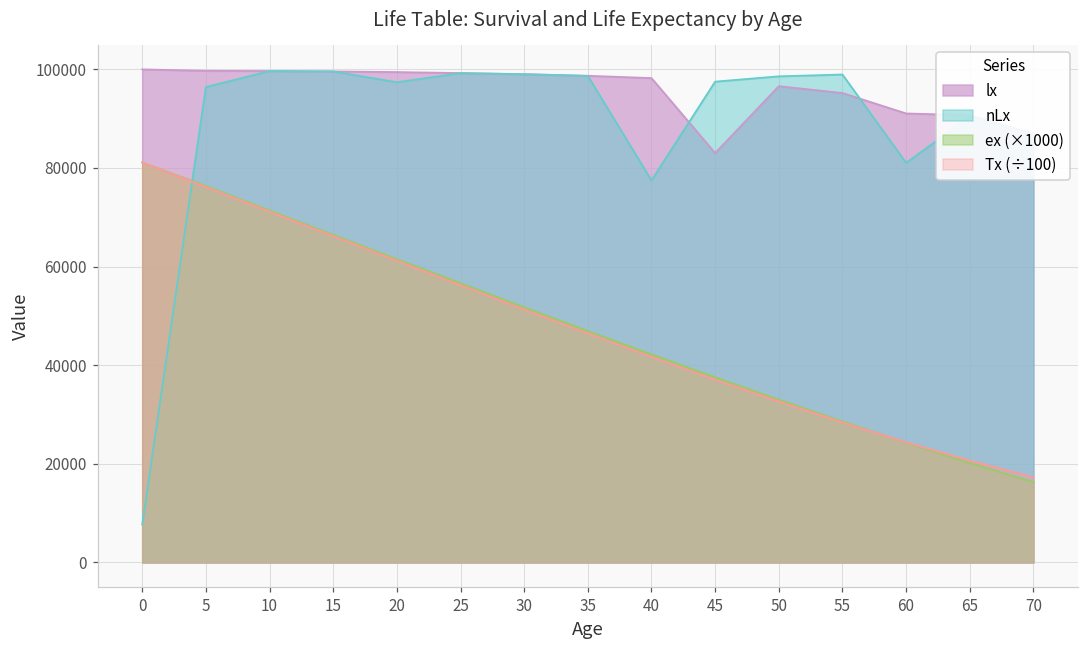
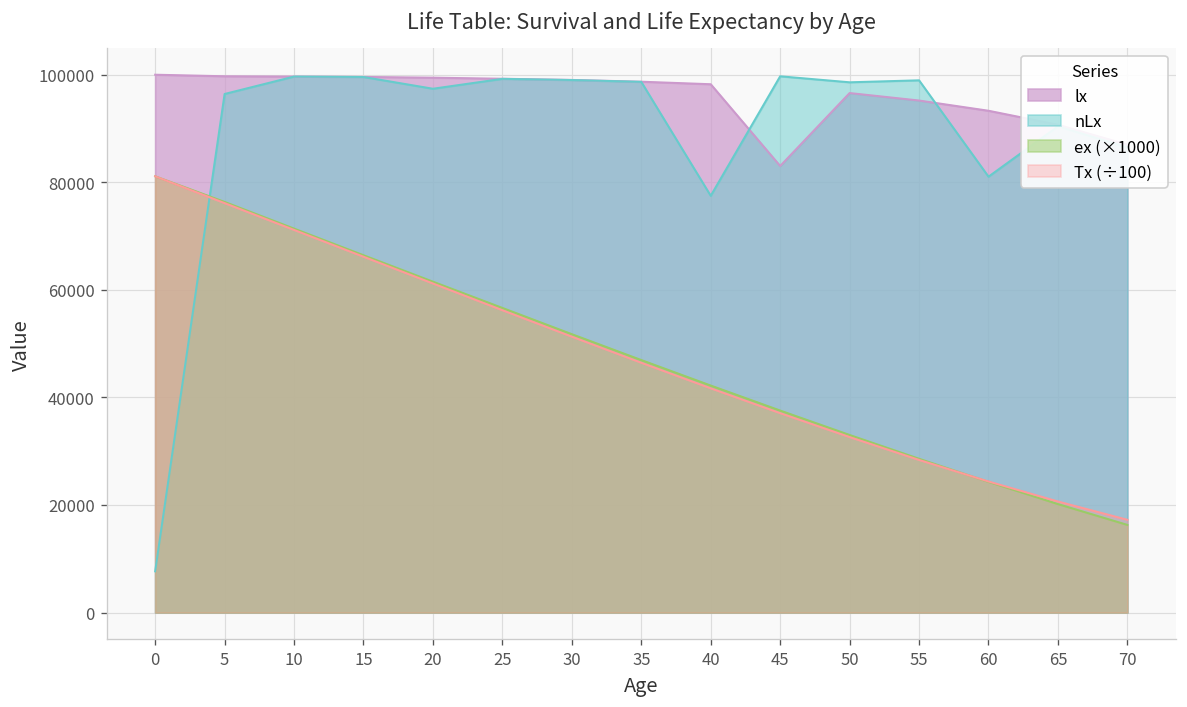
  {
    "lx": {
      "0": 100000,
      "5": 100000,
      "20": 99000,
      "40": 98000,
      "45": 83000,
      "50": 97000,
      "55": 95000,
-     "60": 91000
+     "60": 93000
    },
    "nLx": {
      "0": 8000,
      "5": 96000,
      "20": 97000,
      "40": 77000,
-     "45": 98000,
+     "45": 100000,
      "50": 99000,
      "55": 99000,
      "60": 81000
    },
    "ex (×1000)": {
      "70": 16000
    },
    "Tx (÷100)": {
      "70": 17000
    }
  }
